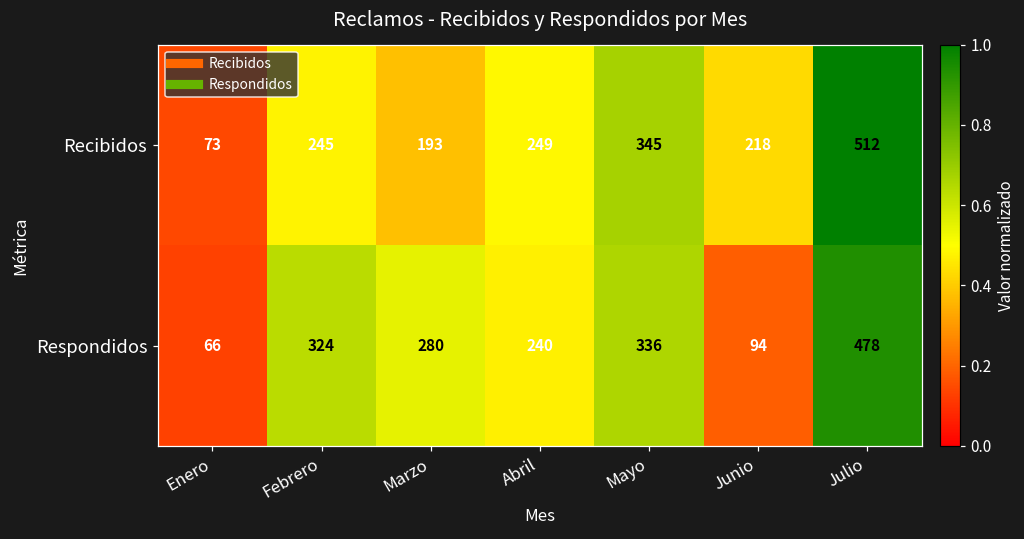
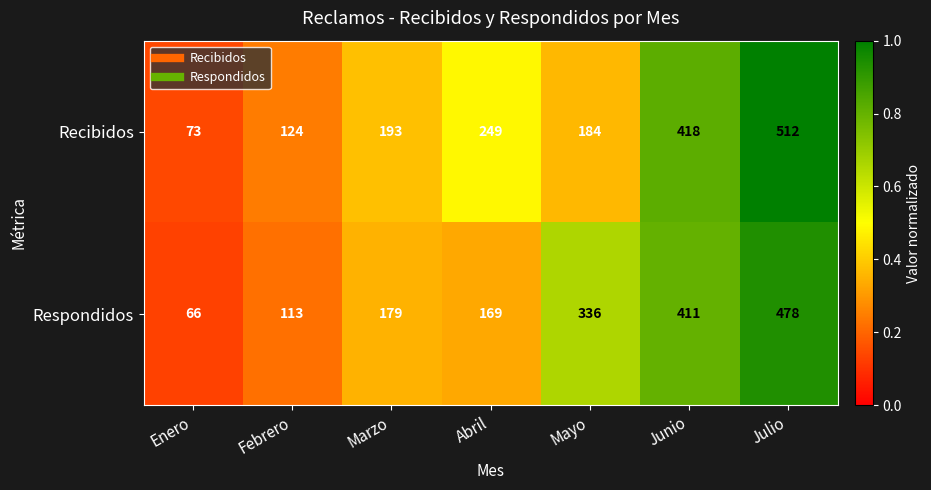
  {
    "Recibidos": {
      "Enero": 73,
-     "Febrero": 245,
+     "Febrero": 124,
      "Marzo": 193,
      "Abril": 249,
-     "Mayo": 345,
-     "Junio": 218,
+     "Mayo": 184,
+     "Junio": 418,
      "Julio": 512
    },
    "Respondidos": {
      "Enero": 66,
-     "Febrero": 324,
-     "Marzo": 280,
-     "Abril": 240,
+     "Febrero": 113,
+     "Marzo": 179,
+     "Abril": 169,
      "Mayo": 336,
-     "Junio": 94,
+     "Junio": 411,
      "Julio": 478
    }
  }
